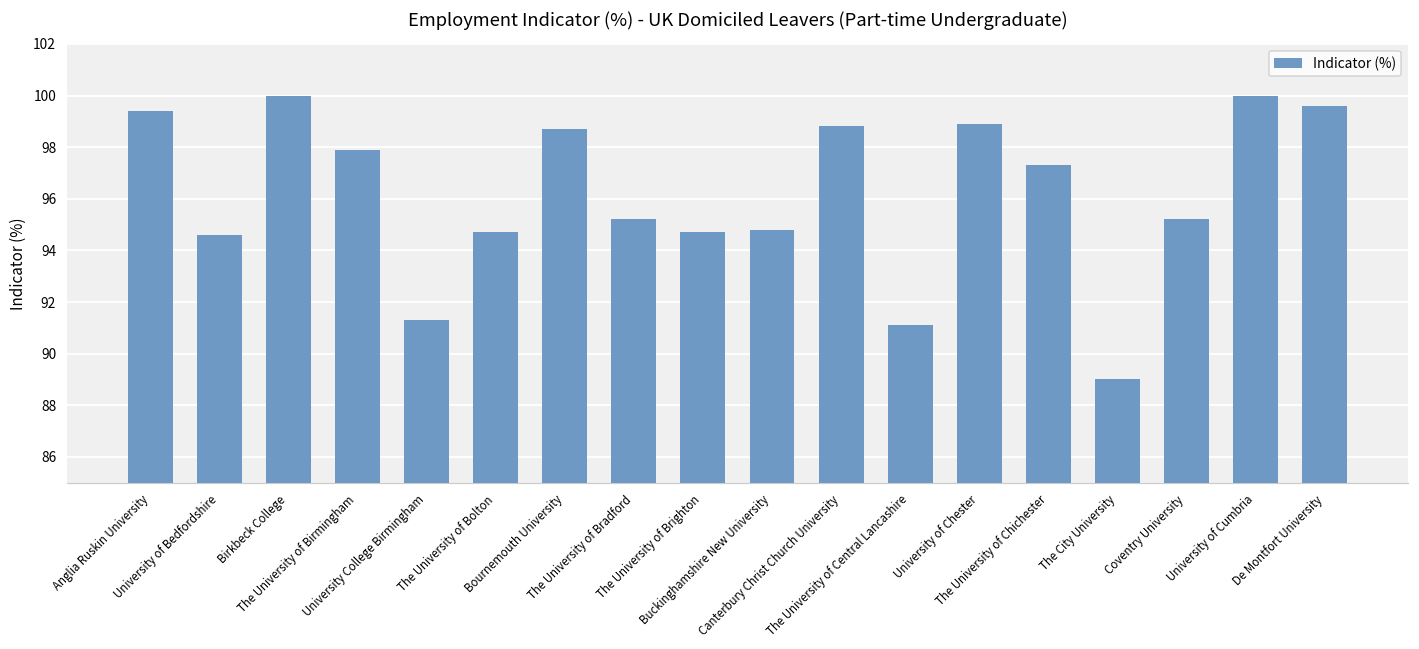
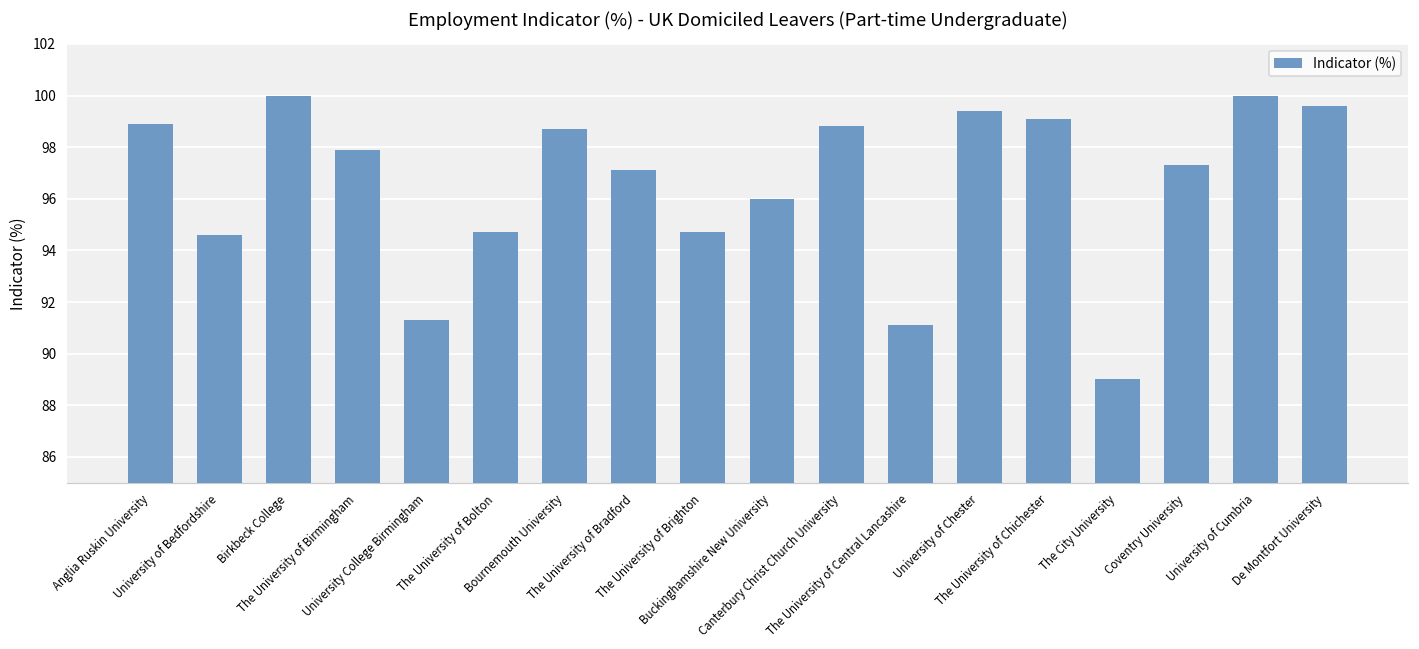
  {
-   "Anglia Ruskin University": 99.4,
+   "Anglia Ruskin University": 98.9,
    "University of Bedfordshire": 94.6,
    "Birkbeck College": 100.0,
    "The University of Birmingham": 97.9,
    "University College Birmingham": 91.3,
    "The University of Bolton": 94.7,
    "Bournemouth University": 98.7,
-   "The University of Bradford": 95.2,
+   "The University of Bradford": 97.1,
    "The University of Brighton": 94.7,
-   "Buckinghamshire New University": 94.8,
+   "Buckinghamshire New University": 96.0,
    "Canterbury Christ Church University": 98.8,
    "The University of Central Lancashire": 91.1,
-   "University of Chester": 98.9,
-   "The University of Chichester": 97.3,
+   "University of Chester": 99.4,
+   "The University of Chichester": 99.1,
    "The City University": 89.0,
-   "Coventry University": 95.2,
+   "Coventry University": 97.3,
    "University of Cumbria": 100.0,
    "De Montfort University": 99.6
  }
